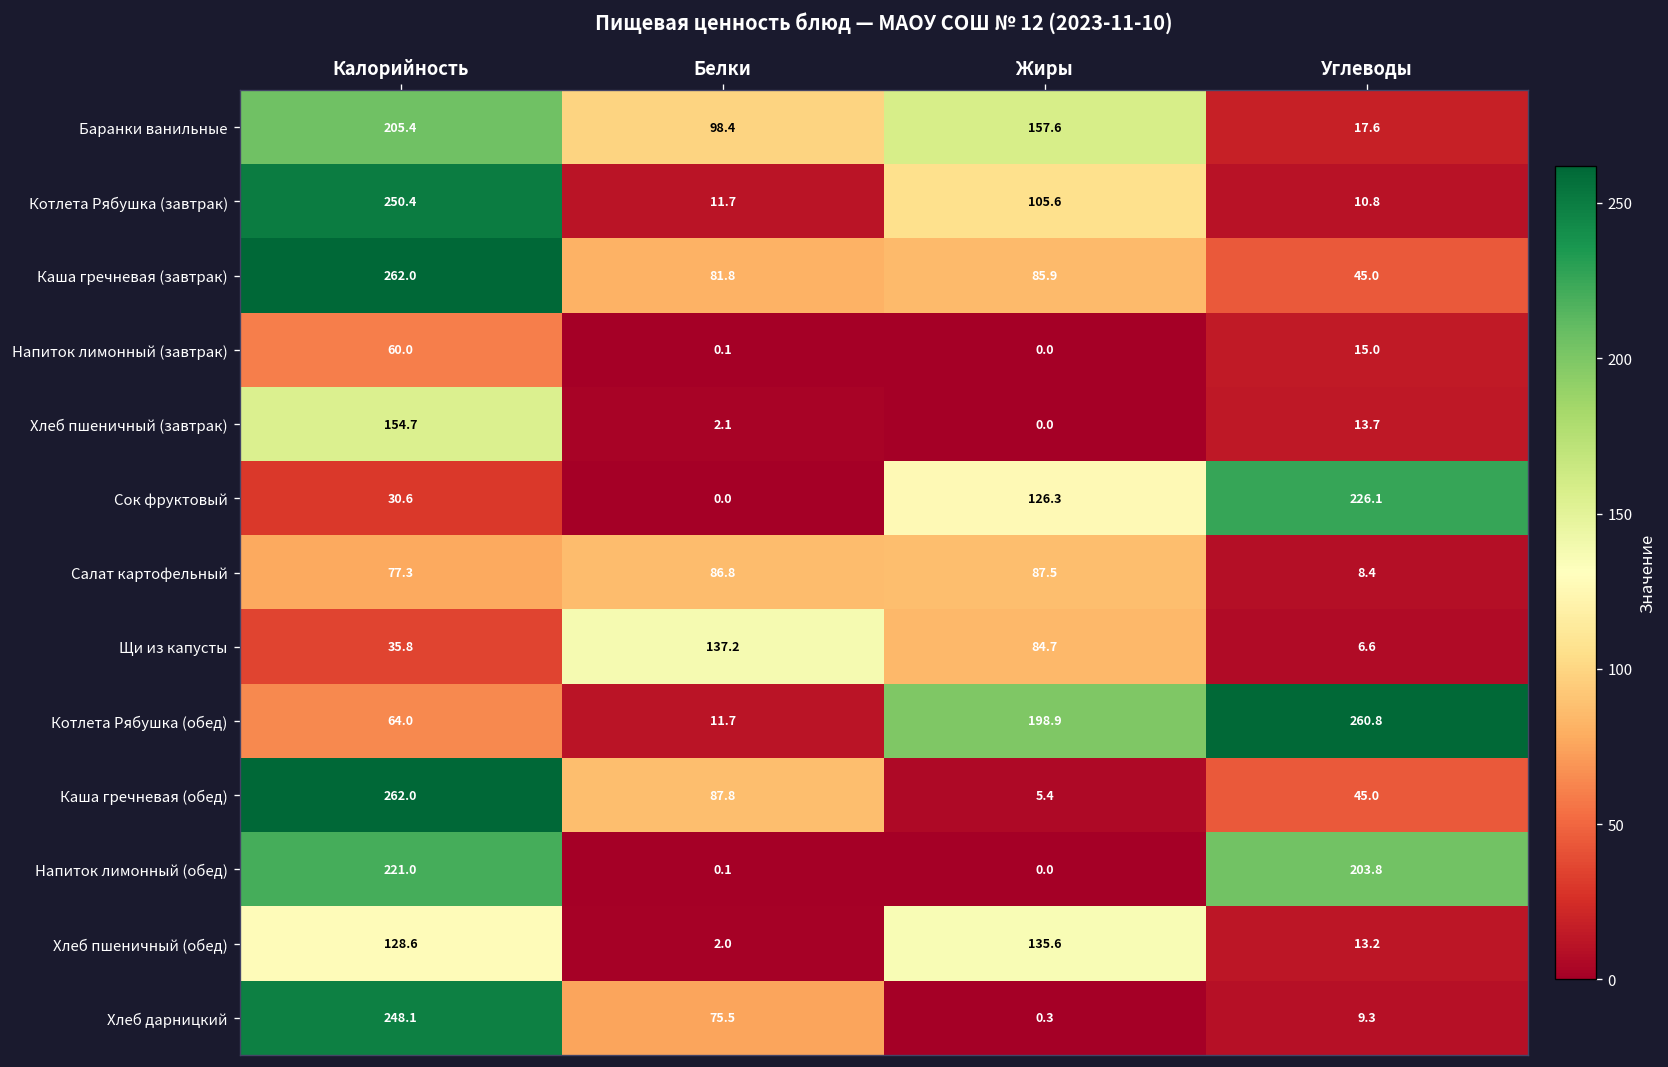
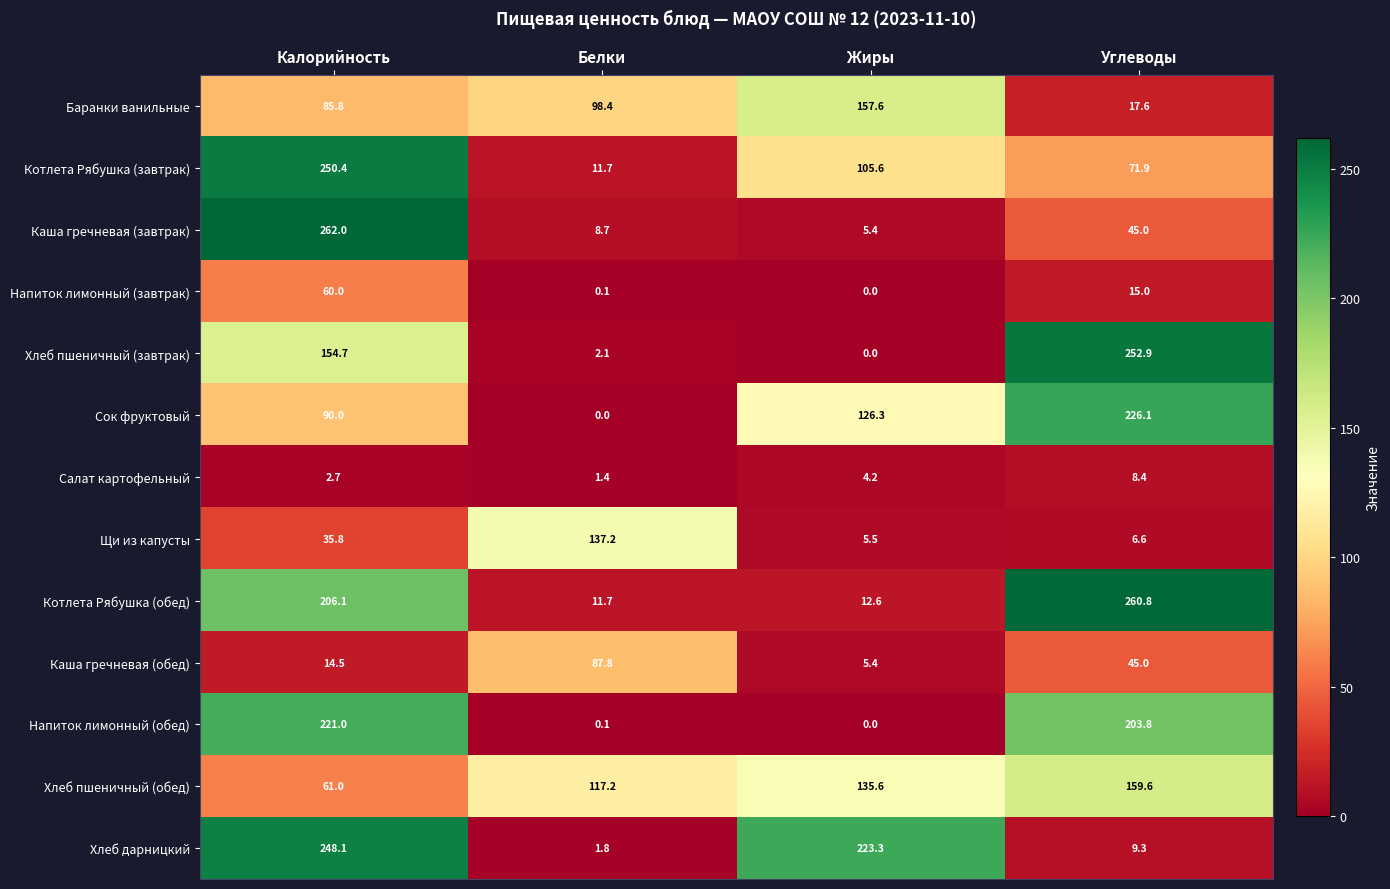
  {
    "Баранки ванильные": {
-     "Калорийность": 205.4,
+     "Калорийность": 85.8,
      "Белки": 98.4,
      "Жиры": 157.6,
      "Углеводы": 17.6
    },
    "Котлета Рябушка (завтрак)": {
      "Калорийность": 250.4,
      "Белки": 11.7,
      "Жиры": 105.6,
-     "Углеводы": 10.8
+     "Углеводы": 71.9
    },
    "Каша гречневая (завтрак)": {
      "Калорийность": 262.0,
-     "Белки": 81.8,
-     "Жиры": 85.9,
+     "Белки": 8.7,
+     "Жиры": 5.4,
      "Углеводы": 45.0
    },
    "Напиток лимонный (завтрак)": {
      "Калорийность": 60.0,
      "Белки": 0.1,
      "Жиры": 0.0,
      "Углеводы": 15.0
    },
    "Хлеб пшеничный (завтрак)": {
      "Калорийность": 154.7,
      "Белки": 2.1,
      "Жиры": 0.0,
-     "Углеводы": 13.7
+     "Углеводы": 252.9
    },
    "Сок фруктовый": {
-     "Калорийность": 30.6,
+     "Калорийность": 90.0,
      "Белки": 0.0,
      "Жиры": 126.3,
      "Углеводы": 226.1
    },
    "Салат картофельный": {
-     "Калорийность": 77.3,
-     "Белки": 86.8,
-     "Жиры": 87.5,
+     "Калорийность": 2.7,
+     "Белки": 1.4,
+     "Жиры": 4.2,
      "Углеводы": 8.4
    },
    "Щи из капусты": {
      "Калорийность": 35.8,
      "Белки": 137.2,
-     "Жиры": 84.7,
+     "Жиры": 5.5,
      "Углеводы": 6.6
    },
    "Котлета Рябушка (обед)": {
-     "Калорийность": 64.0,
+     "Калорийность": 206.1,
      "Белки": 11.7,
-     "Жиры": 198.9,
+     "Жиры": 12.6,
      "Углеводы": 260.8
    },
    "Каша гречневая (обед)": {
-     "Калорийность": 262.0,
+     "Калорийность": 14.5,
      "Белки": 87.8,
      "Жиры": 5.4,
      "Углеводы": 45.0
    },
    "Напиток лимонный (обед)": {
      "Калорийность": 221.0,
      "Белки": 0.1,
      "Жиры": 0.0,
      "Углеводы": 203.8
    },
    "Хлеб пшеничный (обед)": {
-     "Калорийность": 128.6,
-     "Белки": 2.0,
+     "Калорийность": 61.0,
+     "Белки": 117.2,
      "Жиры": 135.6,
-     "Углеводы": 13.2
+     "Углеводы": 159.6
    },
    "Хлеб дарницкий": {
      "Калорийность": 248.1,
-     "Белки": 75.5,
-     "Жиры": 0.3,
+     "Белки": 1.8,
+     "Жиры": 223.3,
      "Углеводы": 9.3
    }
  }
